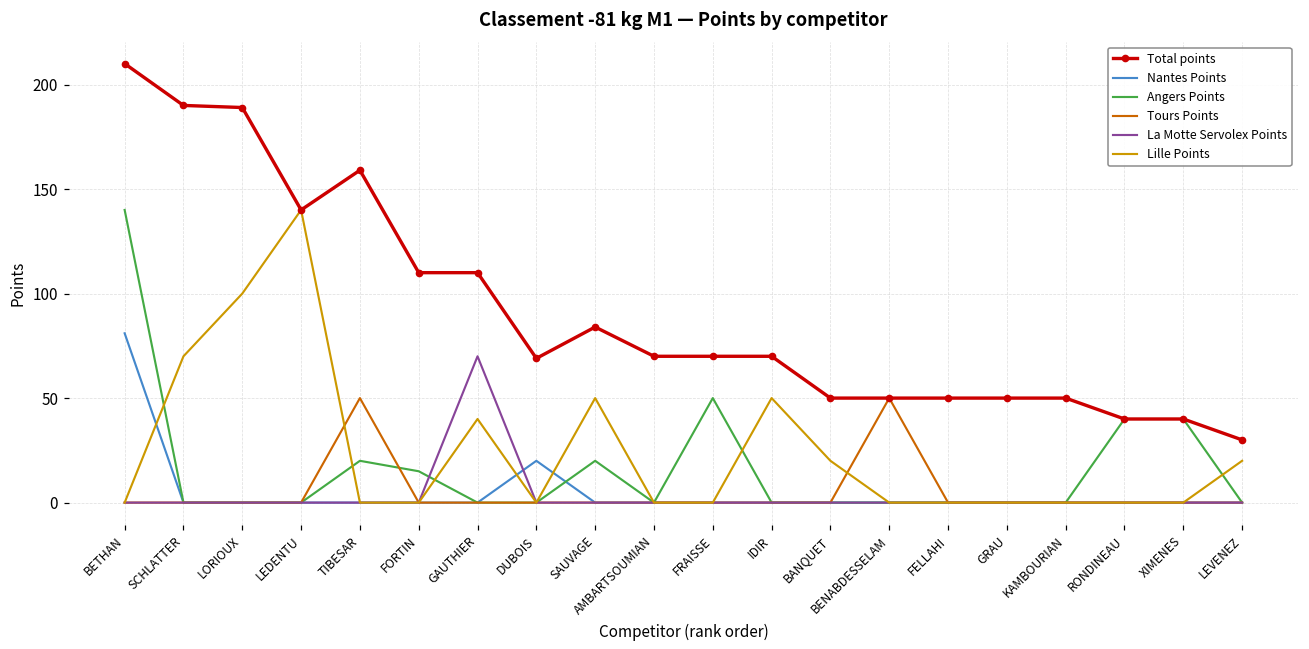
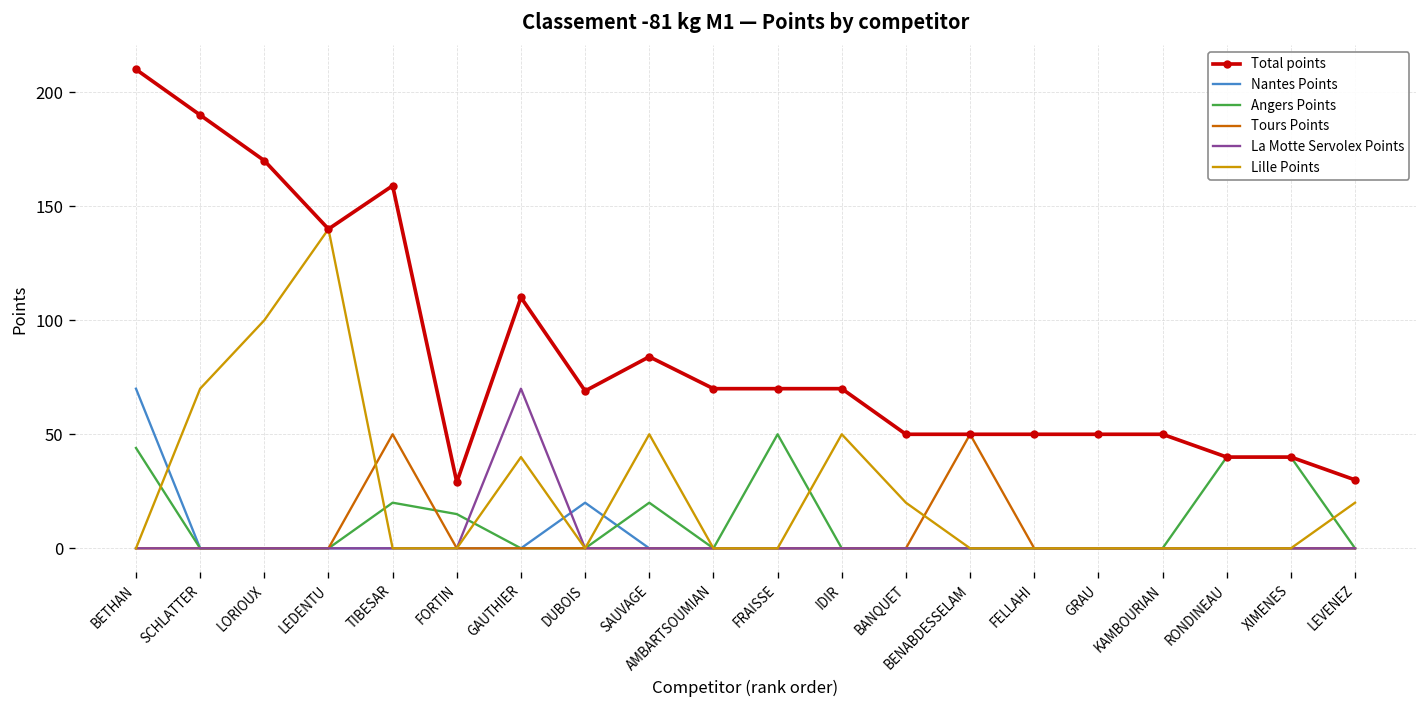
  {
    "Total points": {
      "BETHAN": 210,
      "SCHLATTER": 190,
-     "LORIOUX": 189,
+     "LORIOUX": 170,
      "TIBESAR": 159,
-     "FORTIN": 110,
+     "FORTIN": 29,
      "GAUTHIER": 110,
      "DUBOIS": 69,
      "SAUVAGE": 84,
      "AMBARTSOUMIAN": 70,
      "FRAISSE": 70,
      "IDIR": 70,
      "BANQUET": 50,
      "FELLAHI": 50,
      "GRAU": 50,
      "KAMBOURIAN": 50,
      "LEVENEZ": 30
    },
    "Nantes Points": {
-     "BETHAN": 81,
+     "BETHAN": 70,
      "DUBOIS": 20
    },
    "Angers Points": {
-     "BETHAN": 140,
+     "BETHAN": 44,
      "TIBESAR": 20,
      "FORTIN": 15,
      "SAUVAGE": 20,
      "FRAISSE": 50
    },
    "La Motte Servolex Points": {
      "GAUTHIER": 70
    }
  }
